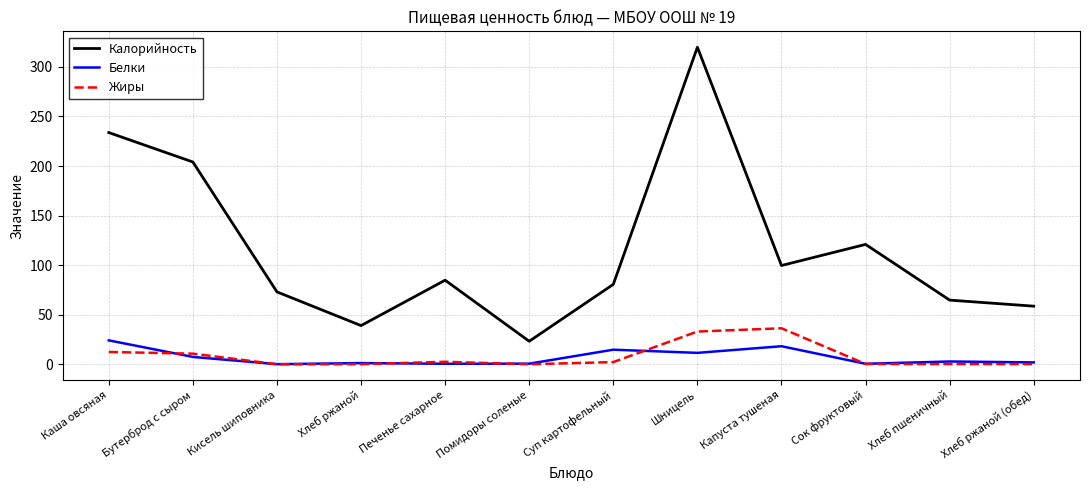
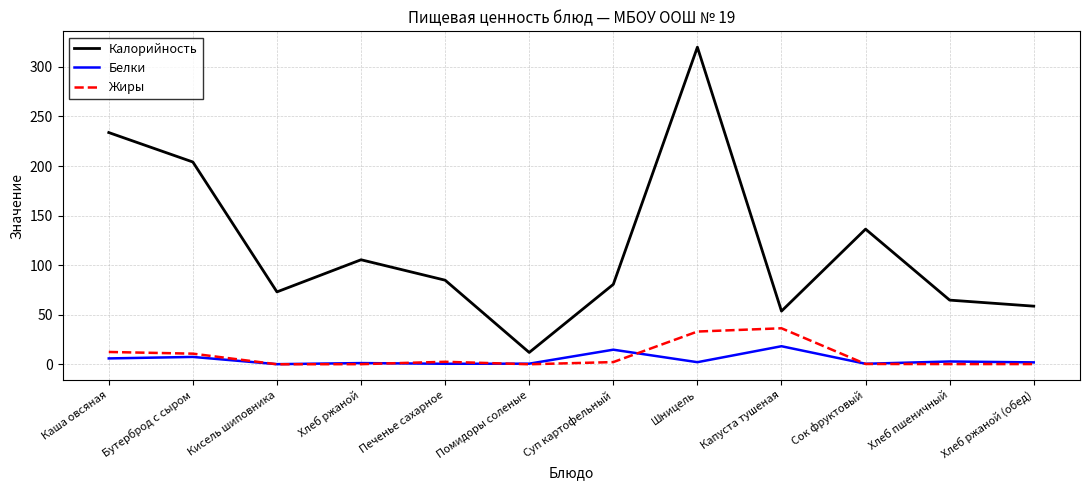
  {
    "Калорийность": {
      "Каша овсяная": 230,
      "Бутерброд с сыром": 200,
      "Кисель шиповника": 70,
-     "Хлеб ржаной": 40,
+     "Хлеб ржаной": 110,
      "Печенье сахарное": 80,
-     "Помидоры соленые": 20,
+     "Помидоры соленые": 10,
      "Суп картофельный": 80,
      "Шницель": 320,
-     "Капуста тушеная": 100,
-     "Сок фруктовый": 120,
+     "Капуста тушеная": 50,
+     "Сок фруктовый": 140,
      "Хлеб пшеничный": 60,
      "Хлеб ржаной (обед)": 60
    },
    "Белки": {
-     "Каша овсяная": 20,
+     "Каша овсяная": 10,
      "Бутерброд с сыром": 10,
      "Суп картофельный": 10,
-     "Шницель": 10,
+     "Шницель": 0,
      "Капуста тушеная": 20,
      "Хлеб пшеничный": 0
    },
    "Жиры": {
      "Каша овсяная": 10,
      "Бутерброд с сыром": 10,
      "Суп картофельный": 0,
      "Шницель": 30,
      "Капуста тушеная": 40,
      "Хлеб пшеничный": 0
    }
  }
